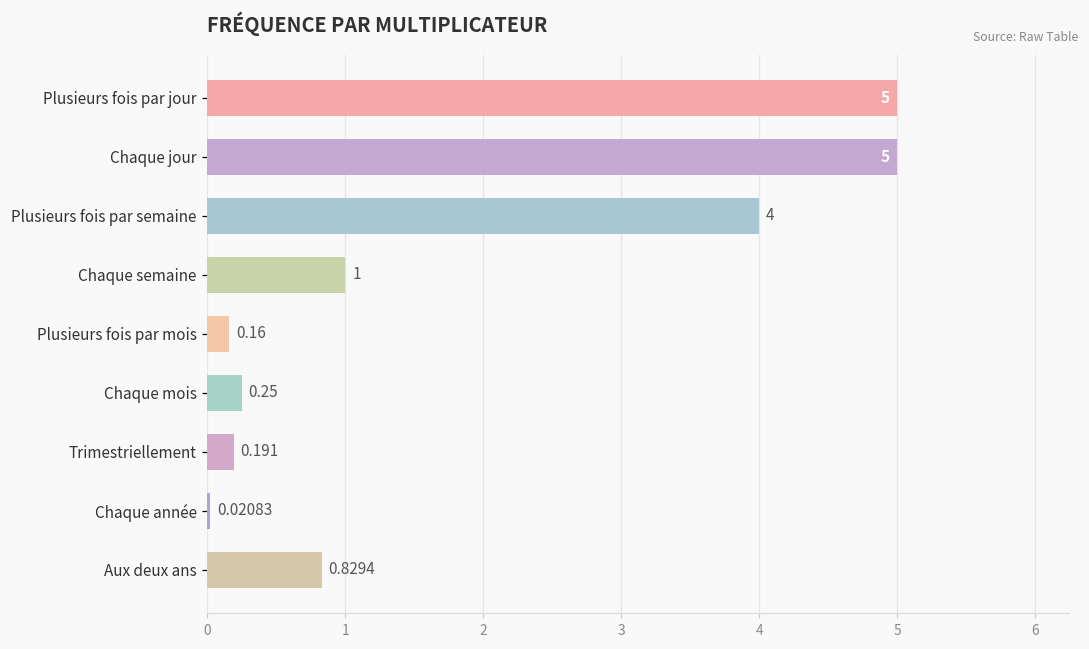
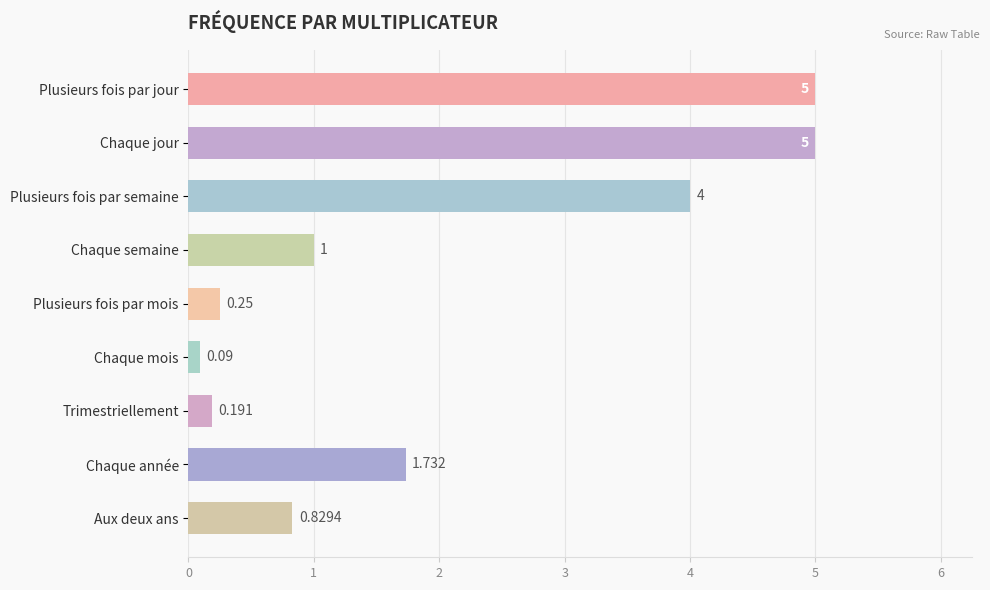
  {
    "Plusieurs fois par jour": 5,
    "Chaque jour": 5,
    "Plusieurs fois par semaine": 4,
    "Chaque semaine": 1,
-   "Plusieurs fois par mois": 0.16,
-   "Chaque mois": 0.25,
+   "Plusieurs fois par mois": 0.25,
+   "Chaque mois": 0.09,
    "Trimestriellement": 0.191,
-   "Chaque année": 0.02083,
+   "Chaque année": 1.732,
    "Aux deux ans": 0.8294
  }
